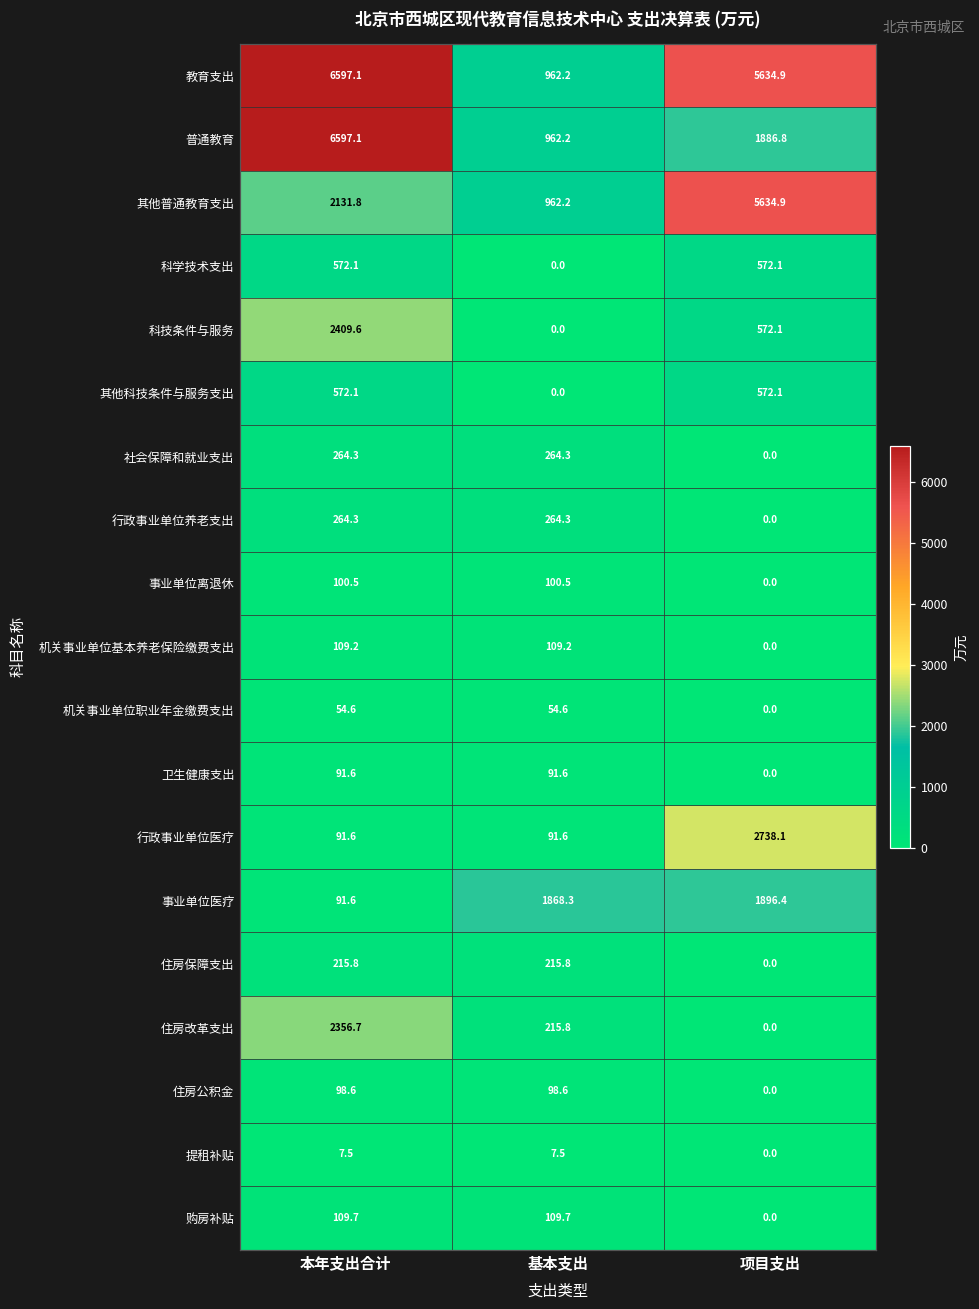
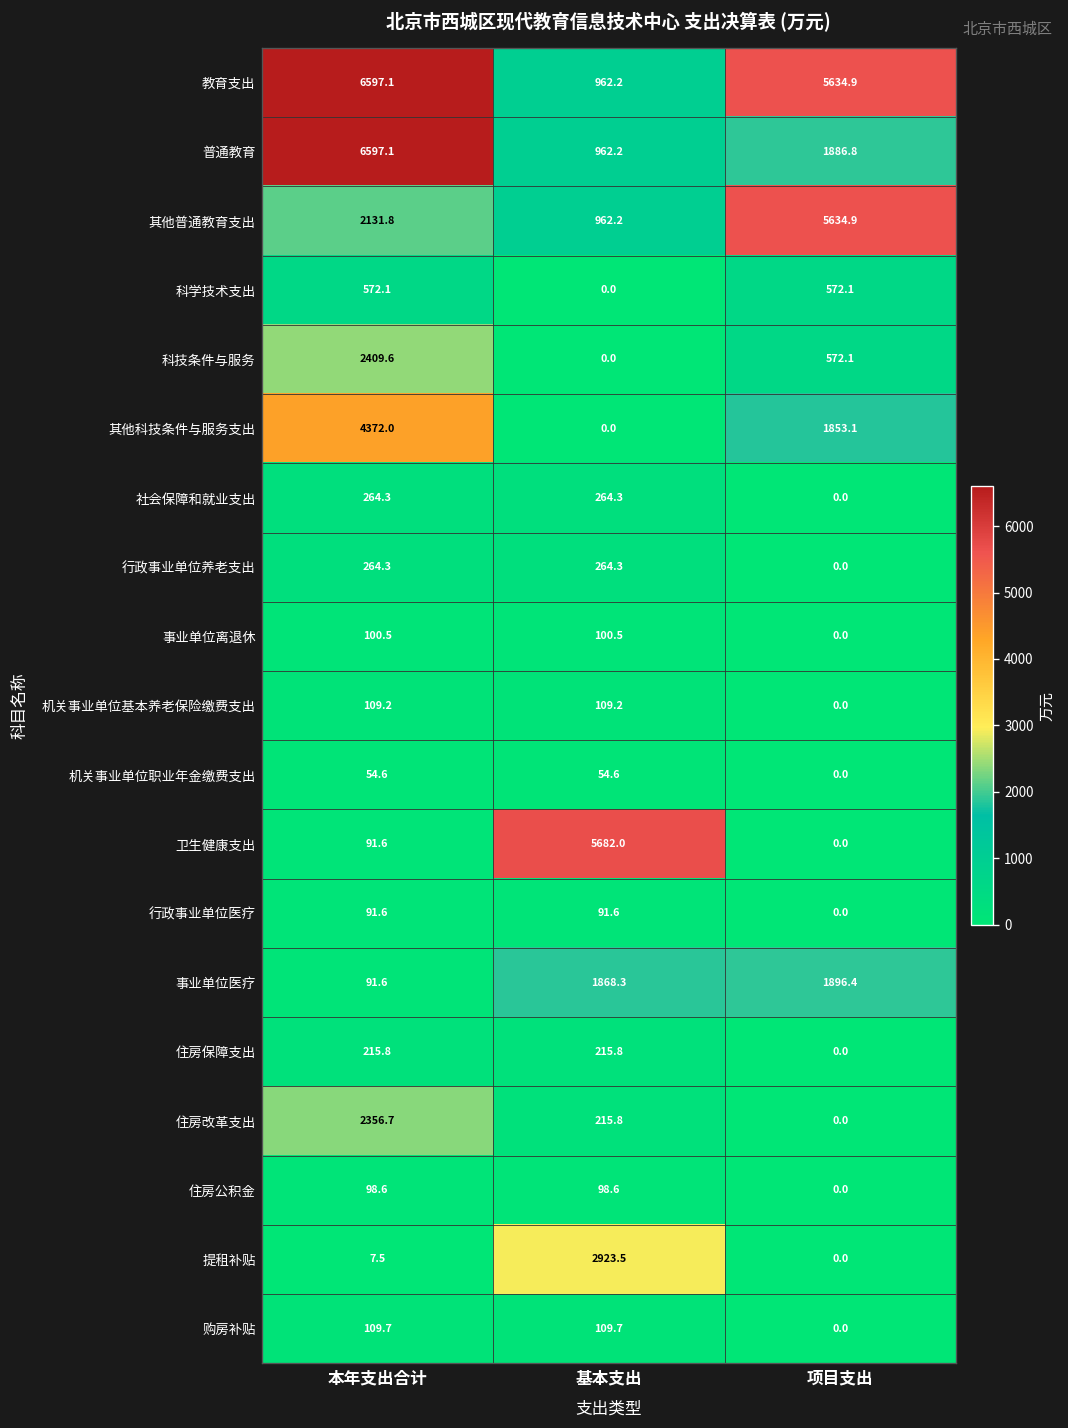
  {
    "教育支出": {
      "本年支出合计": 6597.1,
      "基本支出": 962.2,
      "项目支出": 5634.9
    },
    "普通教育": {
      "本年支出合计": 6597.1,
      "基本支出": 962.2,
      "项目支出": 1886.8
    },
    "其他普通教育支出": {
      "本年支出合计": 2131.8,
      "基本支出": 962.2,
      "项目支出": 5634.9
    },
    "科学技术支出": {
      "本年支出合计": 572.1,
      "基本支出": 0.0,
      "项目支出": 572.1
    },
    "科技条件与服务": {
      "本年支出合计": 2409.6,
      "基本支出": 0.0,
      "项目支出": 572.1
    },
    "其他科技条件与服务支出": {
-     "本年支出合计": 572.1,
+     "本年支出合计": 4372.0,
      "基本支出": 0.0,
-     "项目支出": 572.1
+     "项目支出": 1853.1
    },
    "社会保障和就业支出": {
      "本年支出合计": 264.3,
      "基本支出": 264.3,
      "项目支出": 0.0
    },
    "行政事业单位养老支出": {
      "本年支出合计": 264.3,
      "基本支出": 264.3,
      "项目支出": 0.0
    },
    "事业单位离退休": {
      "本年支出合计": 100.5,
      "基本支出": 100.5,
      "项目支出": 0.0
    },
    "机关事业单位基本养老保险缴费支出": {
      "本年支出合计": 109.2,
      "基本支出": 109.2,
      "项目支出": 0.0
    },
    "机关事业单位职业年金缴费支出": {
      "本年支出合计": 54.6,
      "基本支出": 54.6,
      "项目支出": 0.0
    },
    "卫生健康支出": {
      "本年支出合计": 91.6,
-     "基本支出": 91.6,
+     "基本支出": 5682.0,
      "项目支出": 0.0
    },
    "行政事业单位医疗": {
      "本年支出合计": 91.6,
      "基本支出": 91.6,
-     "项目支出": 2738.1
+     "项目支出": 0.0
    },
    "事业单位医疗": {
      "本年支出合计": 91.6,
      "基本支出": 1868.3,
      "项目支出": 1896.4
    },
    "住房保障支出": {
      "本年支出合计": 215.8,
      "基本支出": 215.8,
      "项目支出": 0.0
    },
    "住房改革支出": {
      "本年支出合计": 2356.7,
      "基本支出": 215.8,
      "项目支出": 0.0
    },
    "住房公积金": {
      "本年支出合计": 98.6,
      "基本支出": 98.6,
      "项目支出": 0.0
    },
    "提租补贴": {
      "本年支出合计": 7.5,
-     "基本支出": 7.5,
+     "基本支出": 2923.5,
      "项目支出": 0.0
    },
    "购房补贴": {
      "本年支出合计": 109.7,
      "基本支出": 109.7,
      "项目支出": 0.0
    }
  }
